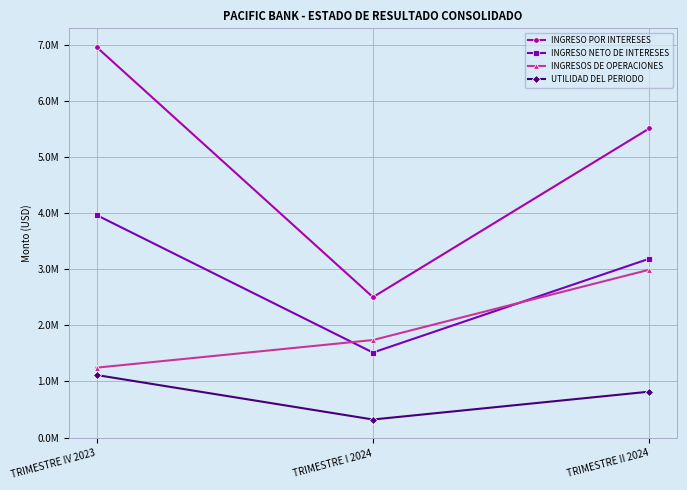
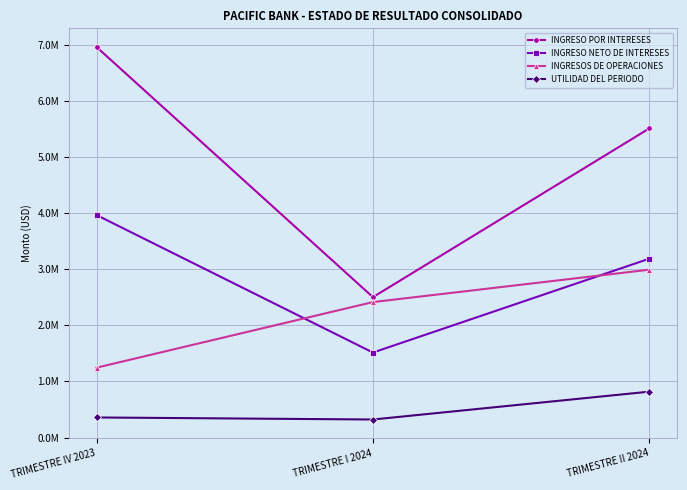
  {
    "INGRESOS DE OPERACIONES": {
      "TRIMESTRE IV 2023": 1200000,
-     "TRIMESTRE I 2024": 1700000,
+     "TRIMESTRE I 2024": 2400000,
      "TRIMESTRE II 2024": 3000000
    },
    "UTILIDAD DEL PERIODO": {
-     "TRIMESTRE IV 2023": 1100000,
+     "TRIMESTRE IV 2023": 400000,
      "TRIMESTRE I 2024": 300000,
      "TRIMESTRE II 2024": 800000
    }
  }
